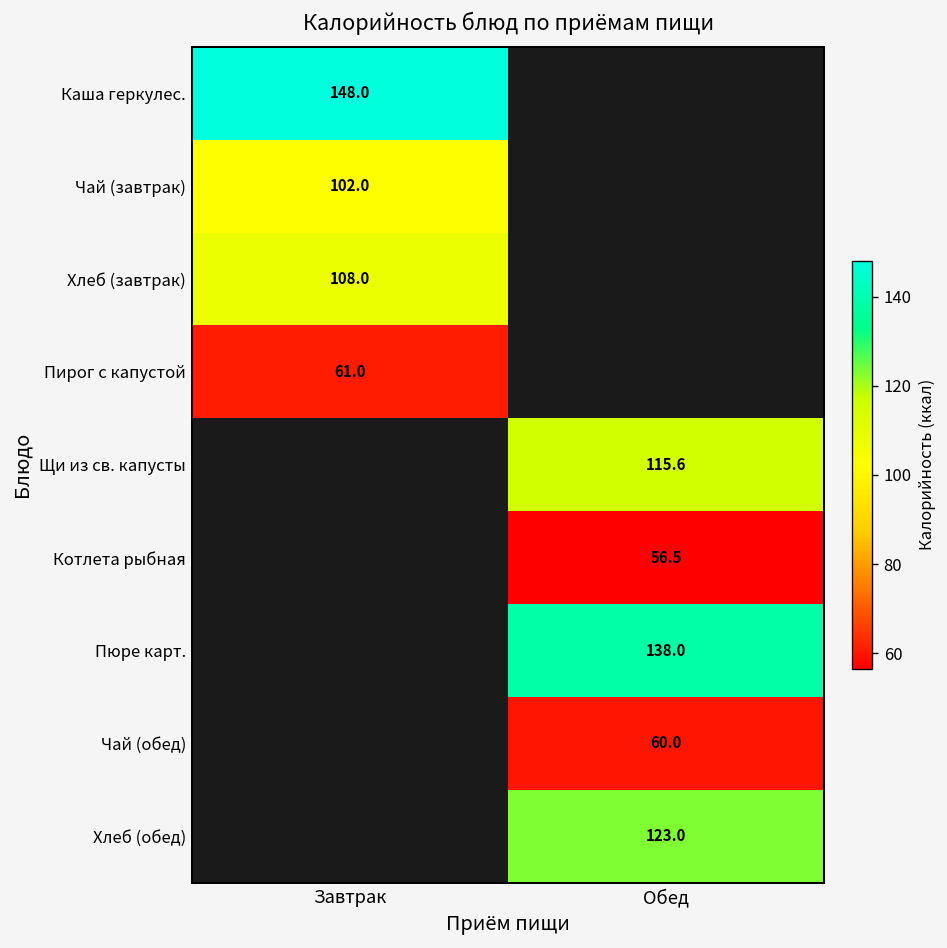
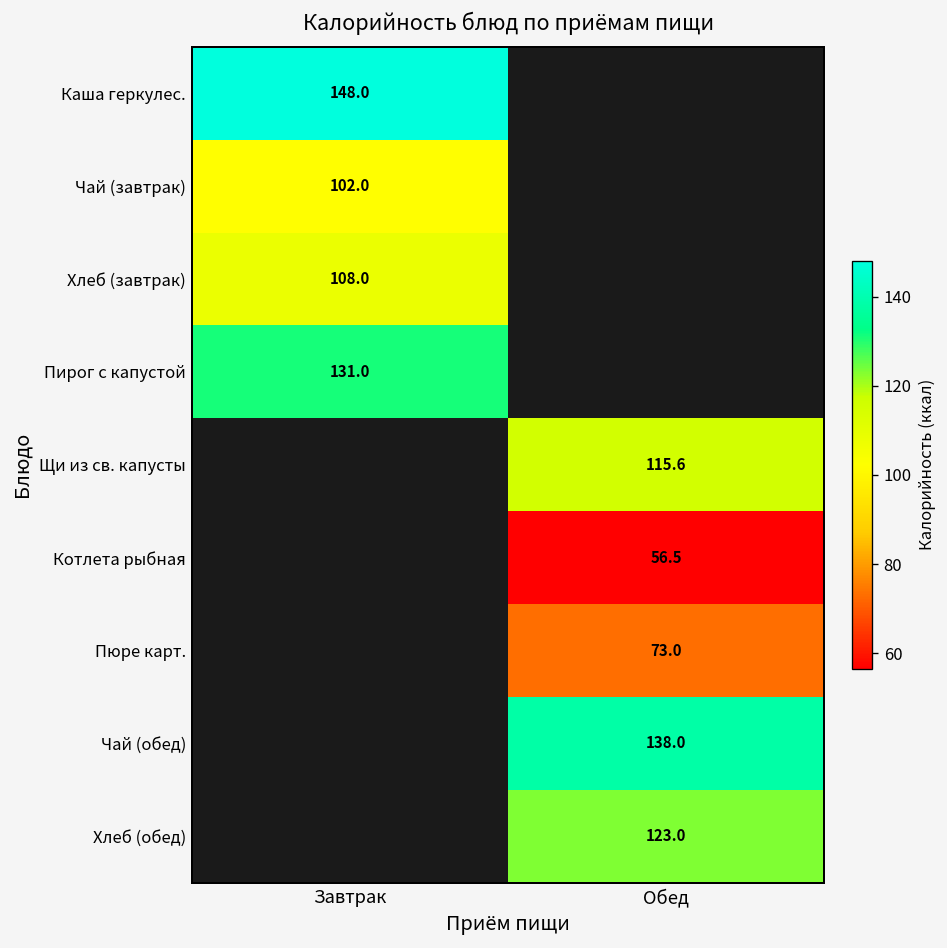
  {
    "Каша геркулес.": {
      "Завтрак": 148.0
    },
    "Чай (завтрак)": {
      "Завтрак": 102.0
    },
    "Хлеб (завтрак)": {
      "Завтрак": 108.0
    },
    "Пирог с капустой": {
-     "Завтрак": 61.0
+     "Завтрак": 131.0
    },
    "Щи из св. капусты": {
      "Обед": 115.6
    },
    "Котлета рыбная": {
      "Обед": 56.5
    },
    "Пюре карт.": {
-     "Обед": 138.0
+     "Обед": 73.0
    },
    "Чай (обед)": {
-     "Обед": 60.0
+     "Обед": 138.0
    },
    "Хлеб (обед)": {
      "Обед": 123.0
    }
  }
